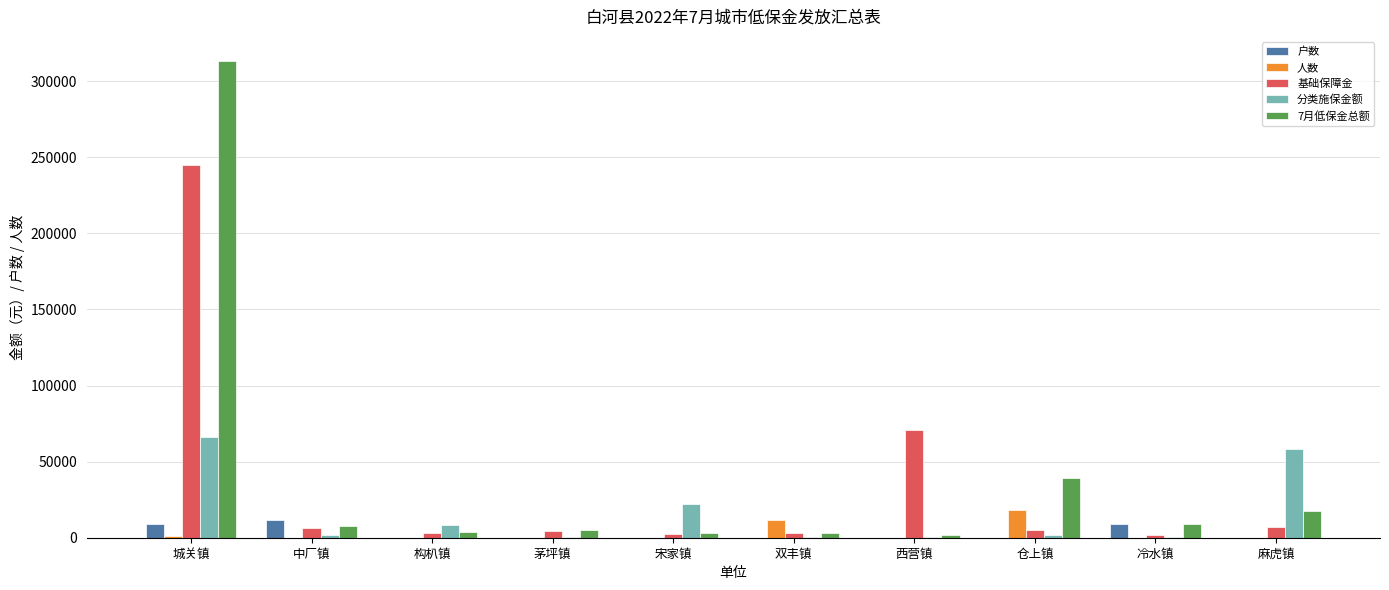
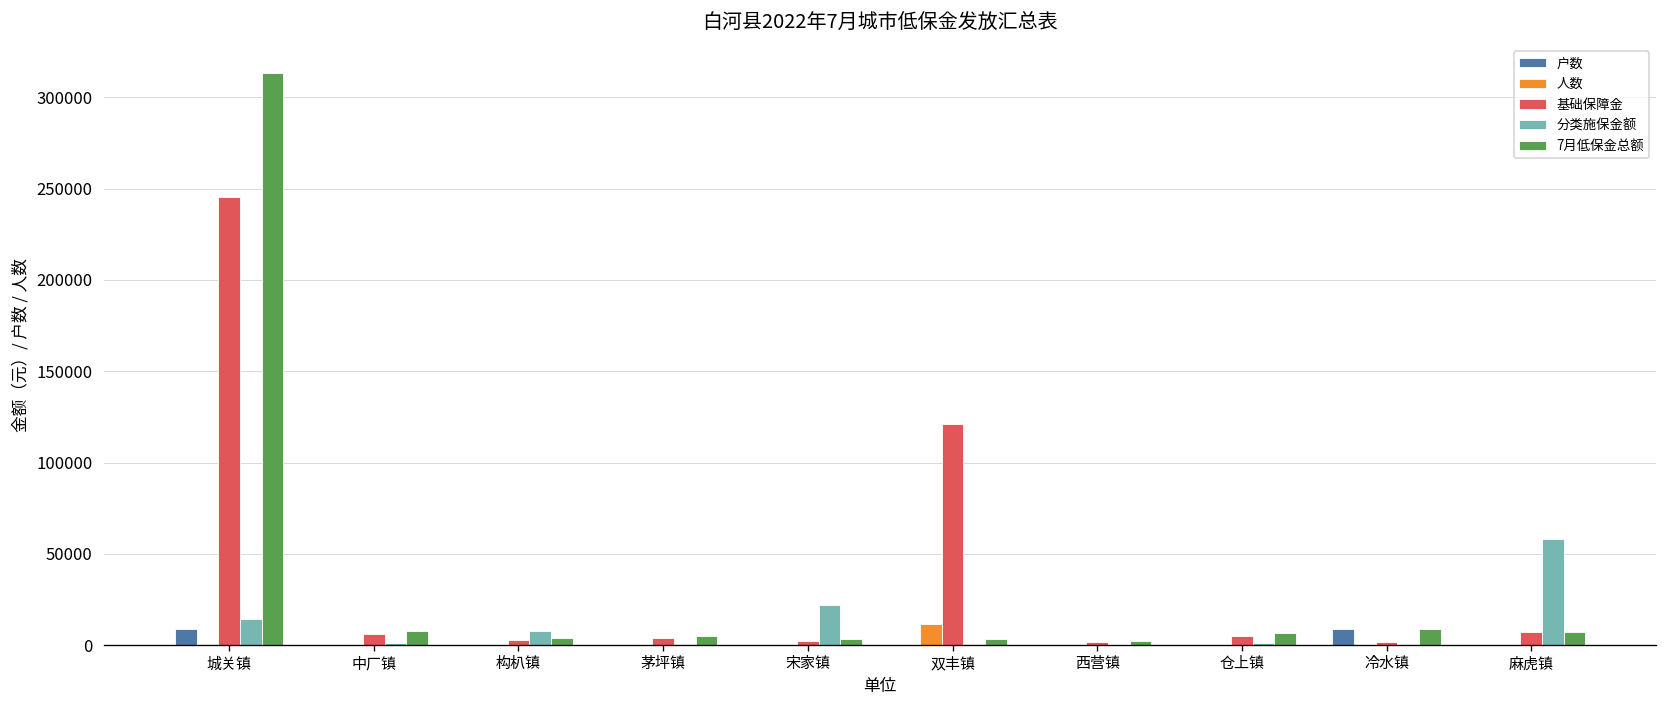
  {
    "户数": {
      "城关镇": 9000,
-     "中厂镇": 12000,
+     "中厂镇": 0,
      "冷水镇": 9000
    },
    "人数": {
      "双丰镇": 11000,
-     "仓上镇": 18000
+     "仓上镇": 0
    },
    "基础保障金": {
      "城关镇": 245000,
      "中厂镇": 6000,
      "构朳镇": 3000,
      "茅坪镇": 4000,
      "宋家镇": 3000,
-     "双丰镇": 3000,
-     "西营镇": 70000,
+     "双丰镇": 121000,
+     "西营镇": 2000,
      "仓上镇": 5000,
      "麻虎镇": 7000
    },
    "分类施保金额": {
-     "城关镇": 66000,
+     "城关镇": 14000,
      "构朳镇": 8000,
      "宋家镇": 22000,
      "麻虎镇": 58000
    },
    "7月低保金总额": {
      "城关镇": 313000,
      "中厂镇": 8000,
      "构朳镇": 4000,
      "茅坪镇": 5000,
      "宋家镇": 3000,
      "双丰镇": 3000,
      "西营镇": 2000,
-     "仓上镇": 39000,
+     "仓上镇": 7000,
      "冷水镇": 9000,
-     "麻虎镇": 17000
+     "麻虎镇": 7000
    }
  }
